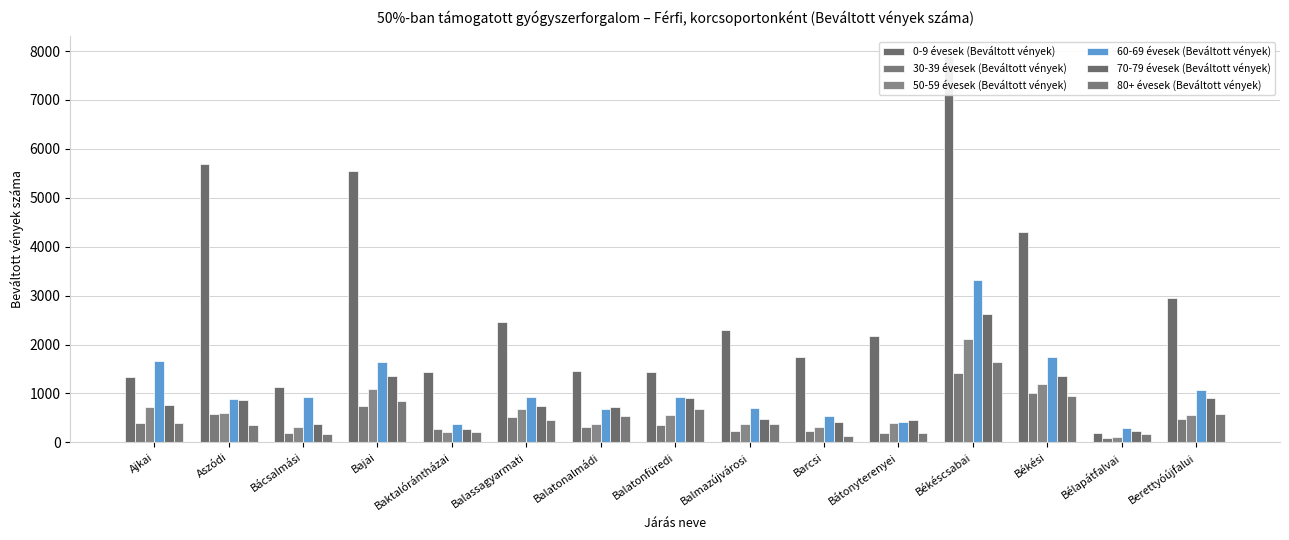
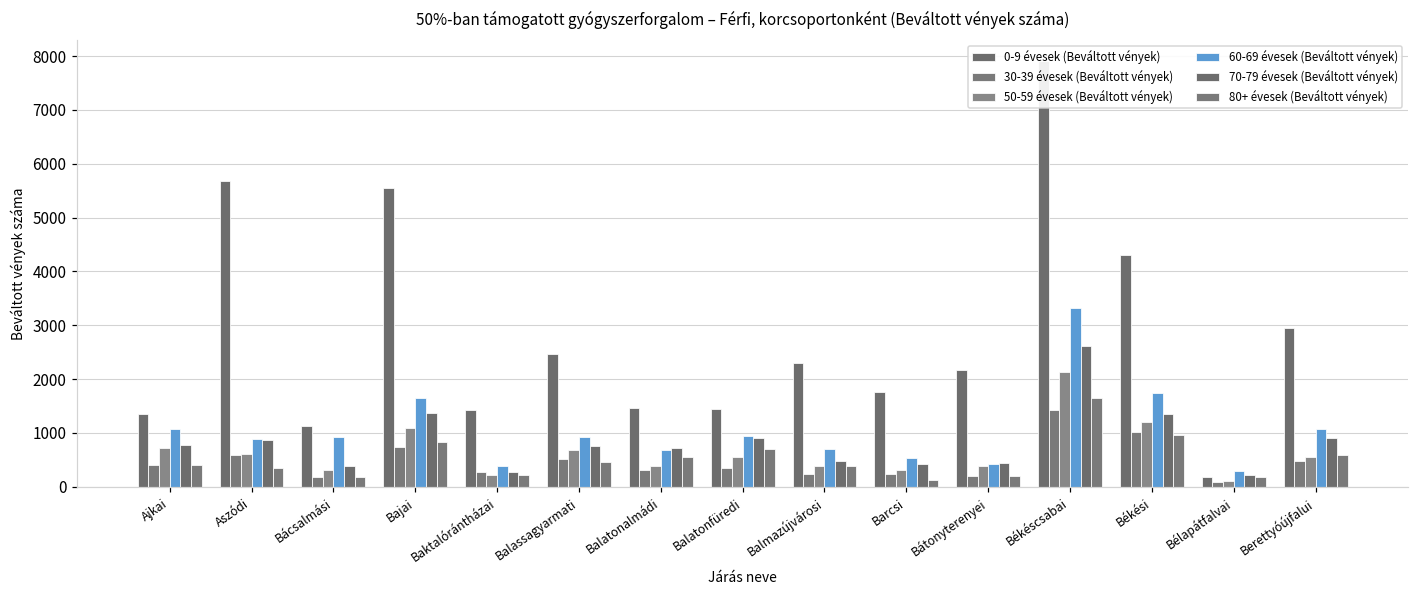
  {
    "60-69 évesek (Beváltott vények)": {
-     "Ajkai": 1700,
+     "Ajkai": 1100,
      "Aszódi": 900,
      "Bácsalmási": 900,
      "Bajai": 1600,
      "Baktalórántházai": 400,
      "Balassagyarmati": 900,
      "Balatonalmádi": 700,
      "Balatonfüredi": 900,
      "Balmazújvárosi": 700,
      "Barcsi": 500,
      "Bátonyterenyei": 400,
      "Békéscsabai": 3300,
      "Békési": 1700,
      "Bélapátfalvai": 300,
      "Berettyóújfalui": 1100
    }
  }
